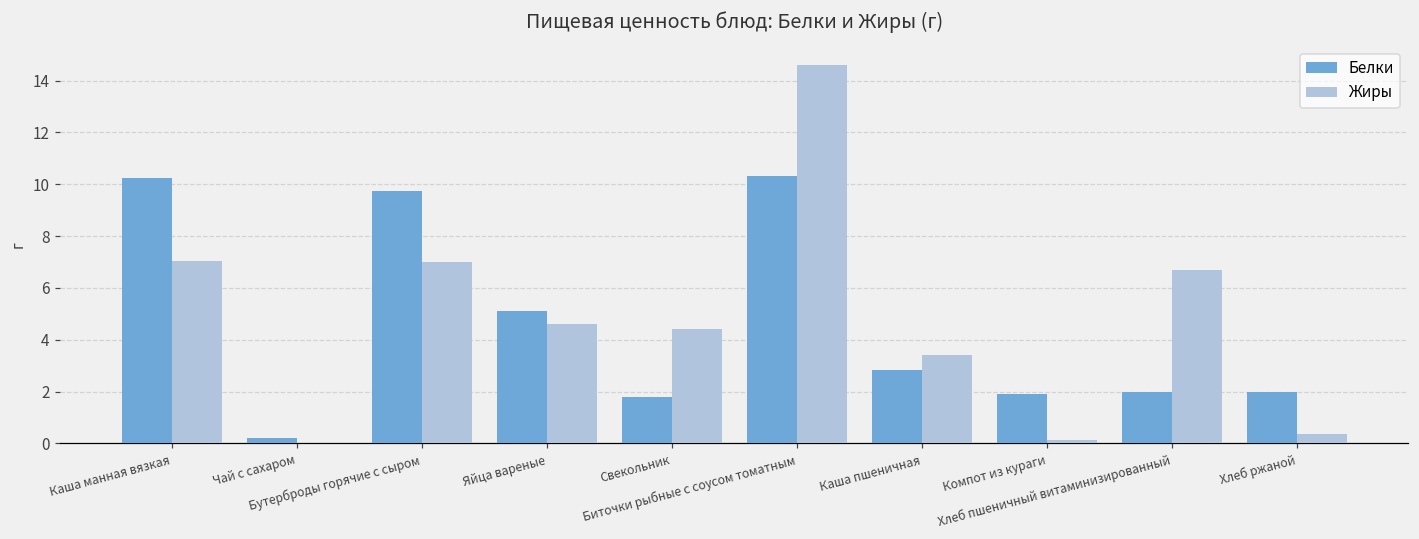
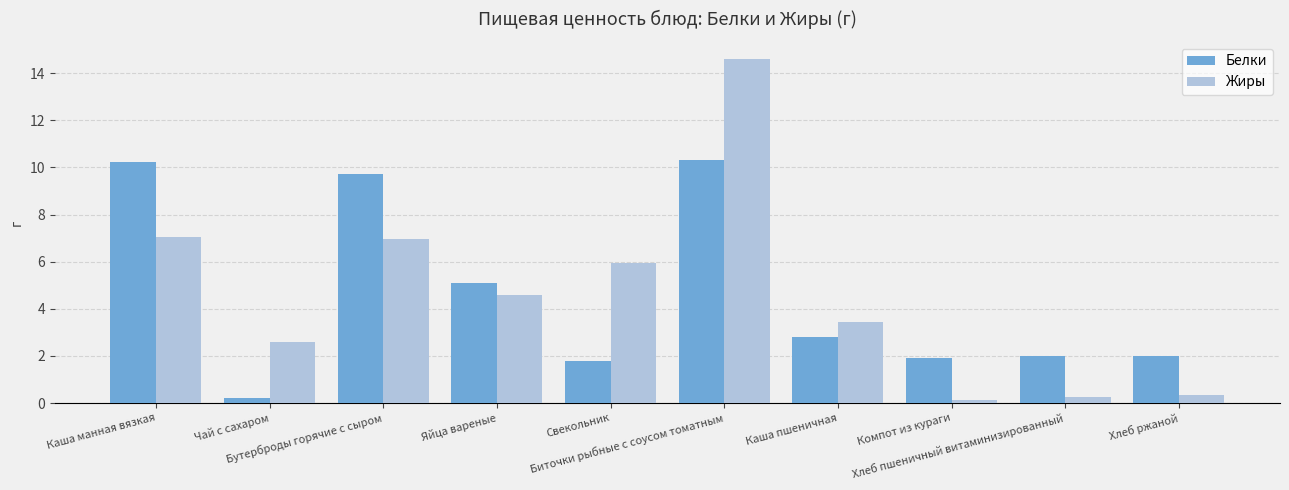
  {
    "Белки": {
      "Каша манная вязкая": 10.2,
      "Чай с сахаром": 0.2,
      "Бутерброды горячие с сыром": 9.7,
      "Яйца вареные": 5.1,
      "Свекольник": 1.8,
      "Биточки рыбные с соусом томатным": 10.3,
      "Каша пшеничная": 2.8,
      "Компот из кураги": 1.9,
      "Хлеб пшеничный витаминизированный": 2.0,
      "Хлеб ржаной": 2.0
    },
    "Жиры": {
      "Каша манная вязкая": 7.0,
-     "Чай с сахаром": 0.0,
+     "Чай с сахаром": 2.6,
      "Бутерброды горячие с сыром": 7.0,
      "Яйца вареные": 4.6,
-     "Свекольник": 4.4,
+     "Свекольник": 5.9,
      "Биточки рыбные с соусом томатным": 14.6,
      "Каша пшеничная": 3.4,
      "Компот из кураги": 0.1,
-     "Хлеб пшеничный витаминизированный": 6.7,
+     "Хлеб пшеничный витаминизированный": 0.3,
      "Хлеб ржаной": 0.4
    }
  }
